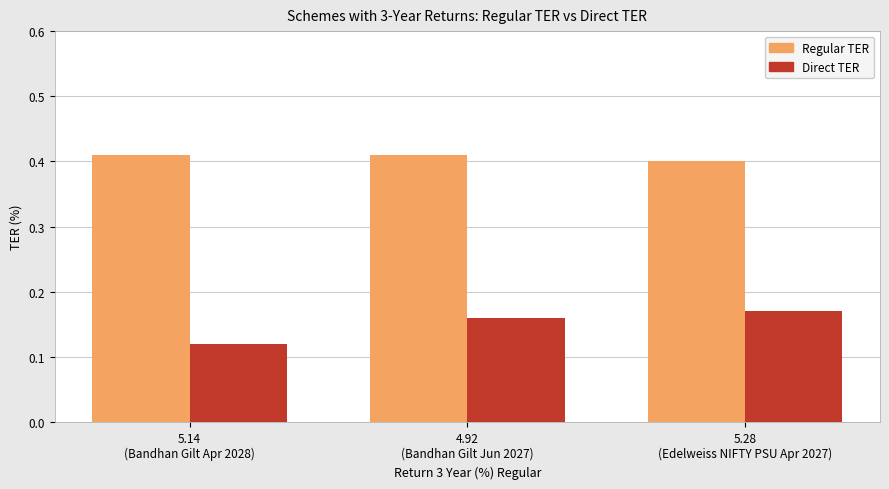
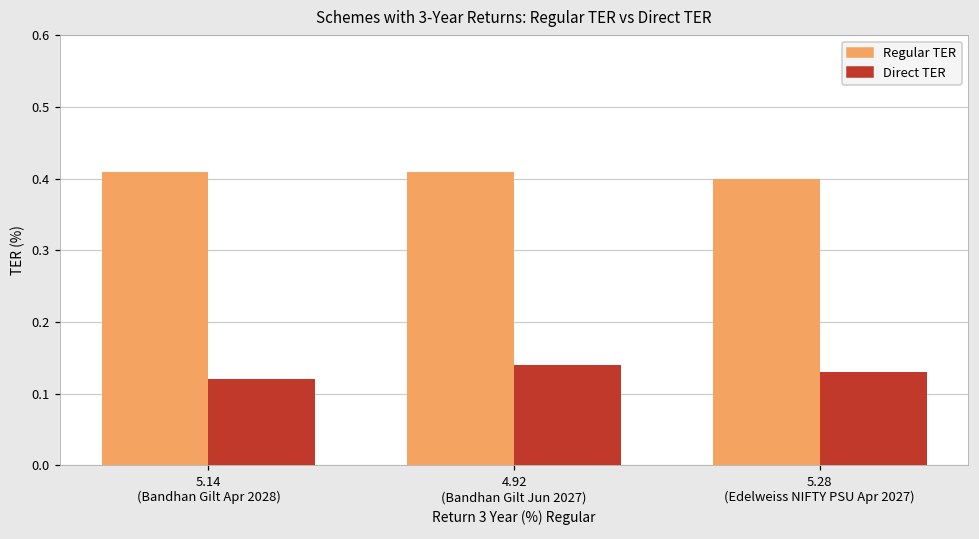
  {
    "Regular TER": {
      "5.14 (Bandhan Gilt Apr 2028)": 0.41,
      "4.92 (Bandhan Gilt Jun 2027)": 0.41,
      "5.28 (Edelweiss NIFTY PSU Apr 2027)": 0.40
    },
    "Direct TER": {
      "5.14 (Bandhan Gilt Apr 2028)": 0.12,
-     "4.92 (Bandhan Gilt Jun 2027)": 0.16,
-     "5.28 (Edelweiss NIFTY PSU Apr 2027)": 0.17
+     "4.92 (Bandhan Gilt Jun 2027)": 0.14,
+     "5.28 (Edelweiss NIFTY PSU Apr 2027)": 0.13
    }
  }
